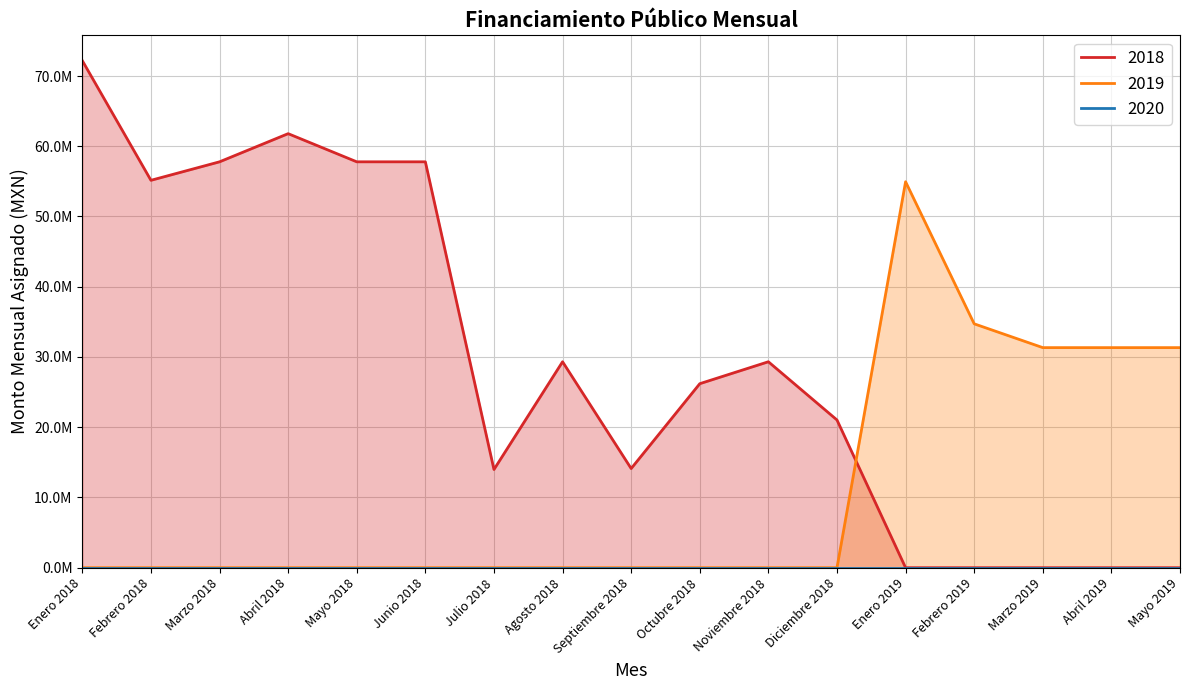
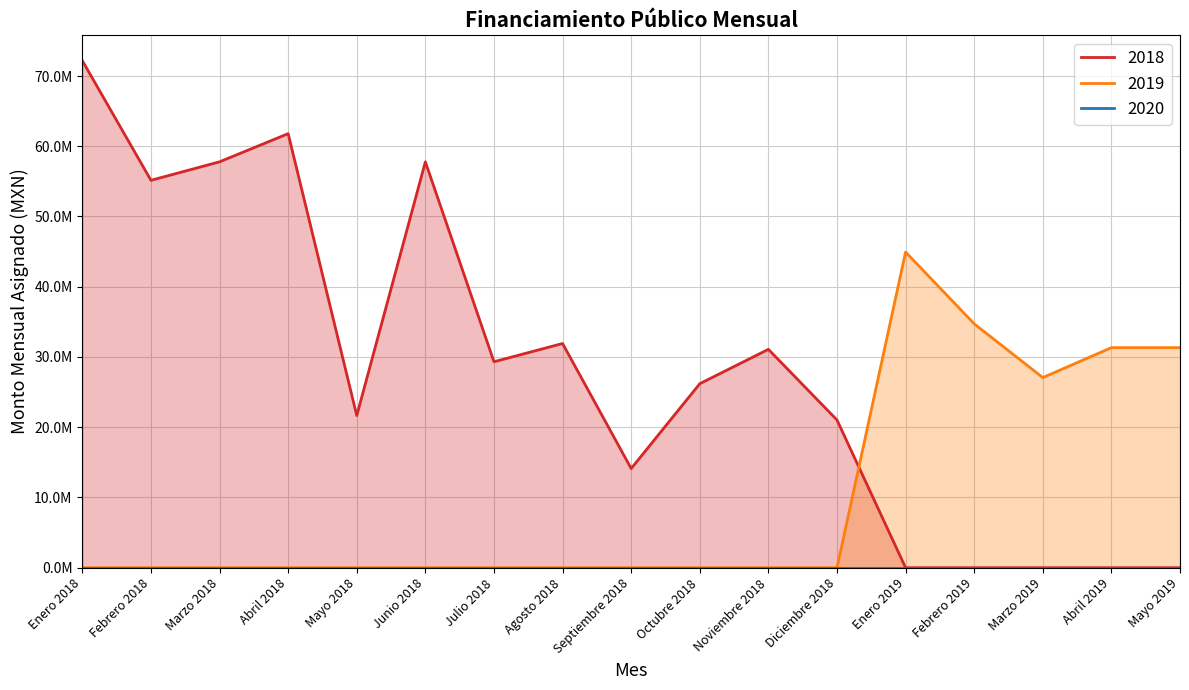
  {
    "2018": {
      "Enero 2018": 72000000,
      "Febrero 2018": 55000000,
      "Marzo 2018": 58000000,
      "Abril 2018": 62000000,
-     "Mayo 2018": 58000000,
+     "Mayo 2018": 22000000,
      "Junio 2018": 58000000,
-     "Julio 2018": 14000000,
-     "Agosto 2018": 29000000,
+     "Julio 2018": 29000000,
+     "Agosto 2018": 32000000,
      "Septiembre 2018": 14000000,
      "Octubre 2018": 26000000,
-     "Noviembre 2018": 29000000,
+     "Noviembre 2018": 31000000,
      "Diciembre 2018": 21000000
    },
    "2019": {
-     "Enero 2019": 55000000,
+     "Enero 2019": 45000000,
      "Febrero 2019": 35000000,
-     "Marzo 2019": 31000000,
+     "Marzo 2019": 27000000,
      "Abril 2019": 31000000,
      "Mayo 2019": 31000000
    }
  }
